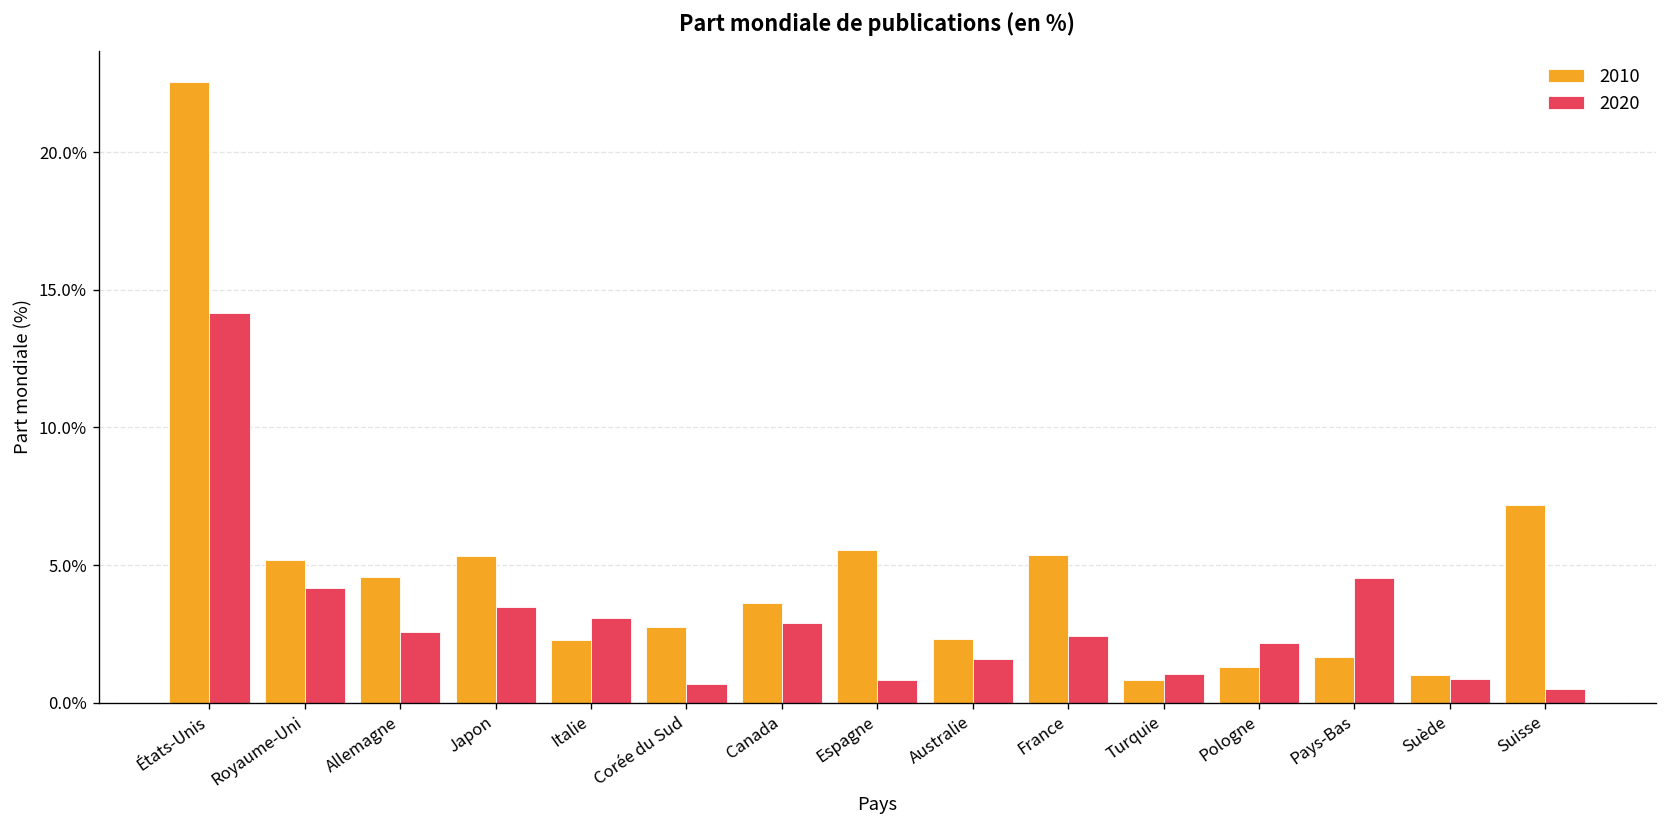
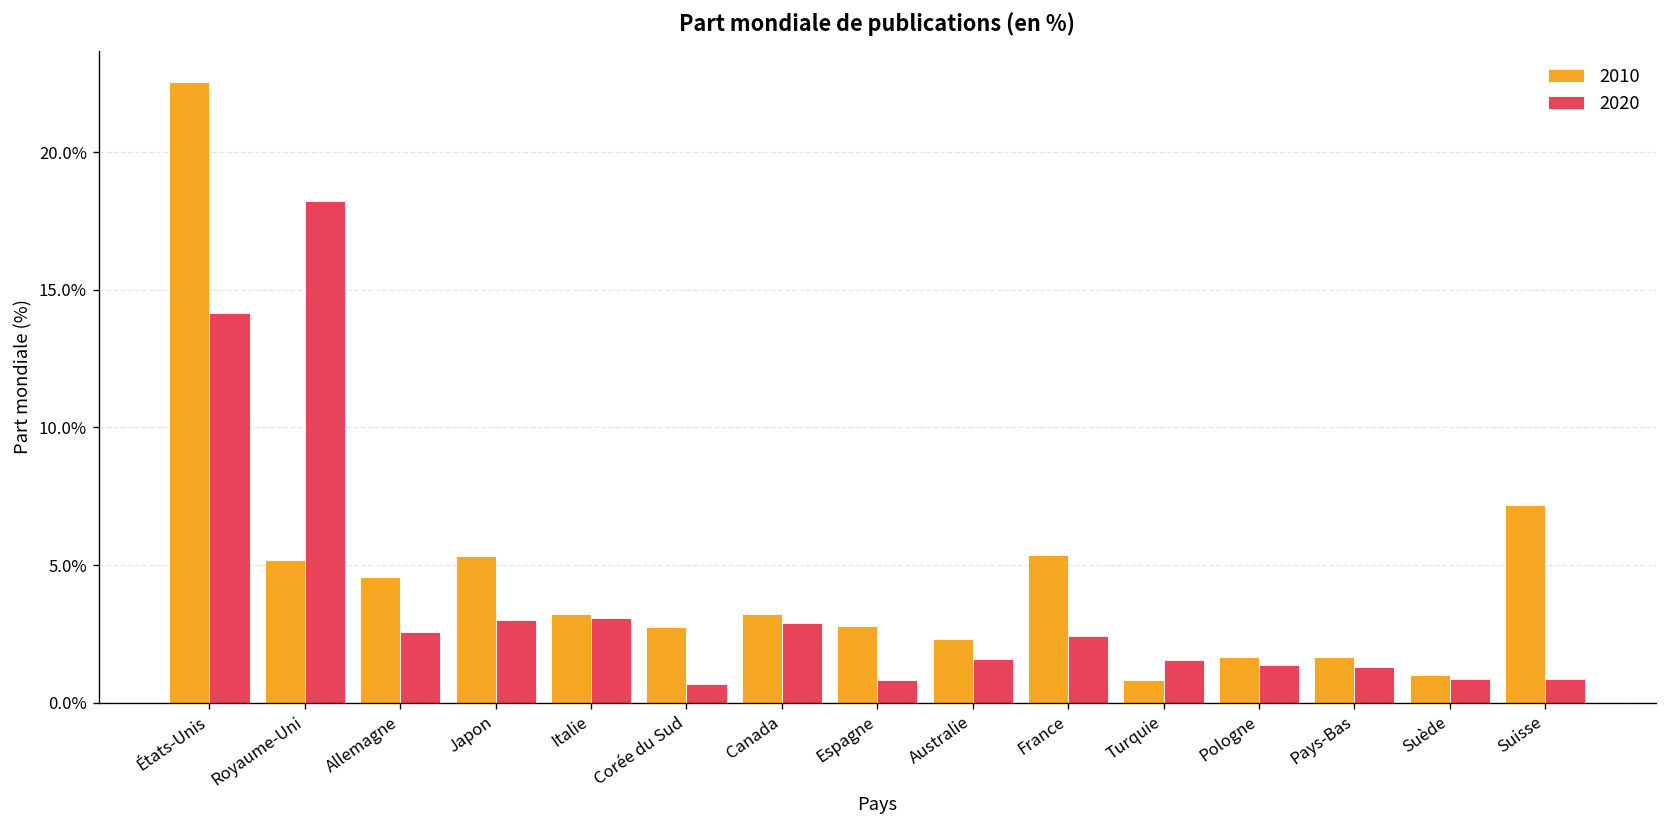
  {
    "2010": {
      "États-Unis": "22.5%",
      "Royaume-Uni": "5.2%",
      "Allemagne": "4.6%",
      "Japon": "5.3%",
-     "Italie": "2.3%",
+     "Italie": "3.2%",
      "Corée du Sud": "2.7%",
-     "Canada": "3.6%",
-     "Espagne": "5.5%",
+     "Canada": "3.2%",
+     "Espagne": "2.8%",
      "Australie": "2.3%",
      "France": "5.4%",
      "Turquie": "0.8%",
-     "Pologne": "1.3%",
+     "Pologne": "1.7%",
      "Pays-Bas": "1.7%",
      "Suède": "1.0%",
      "Suisse": "7.2%"
    },
    "2020": {
      "États-Unis": "14.1%",
-     "Royaume-Uni": "4.2%",
+     "Royaume-Uni": "18.2%",
      "Allemagne": "2.6%",
-     "Japon": "3.5%",
+     "Japon": "3.0%",
      "Italie": "3.1%",
      "Corée du Sud": "0.7%",
      "Canada": "2.9%",
      "Espagne": "0.8%",
      "Australie": "1.6%",
      "France": "2.4%",
-     "Turquie": "1.0%",
-     "Pologne": "2.2%",
-     "Pays-Bas": "4.5%",
+     "Turquie": "1.5%",
+     "Pologne": "1.4%",
+     "Pays-Bas": "1.3%",
      "Suède": "0.9%",
-     "Suisse": "0.5%"
+     "Suisse": "0.9%"
    }
  }
